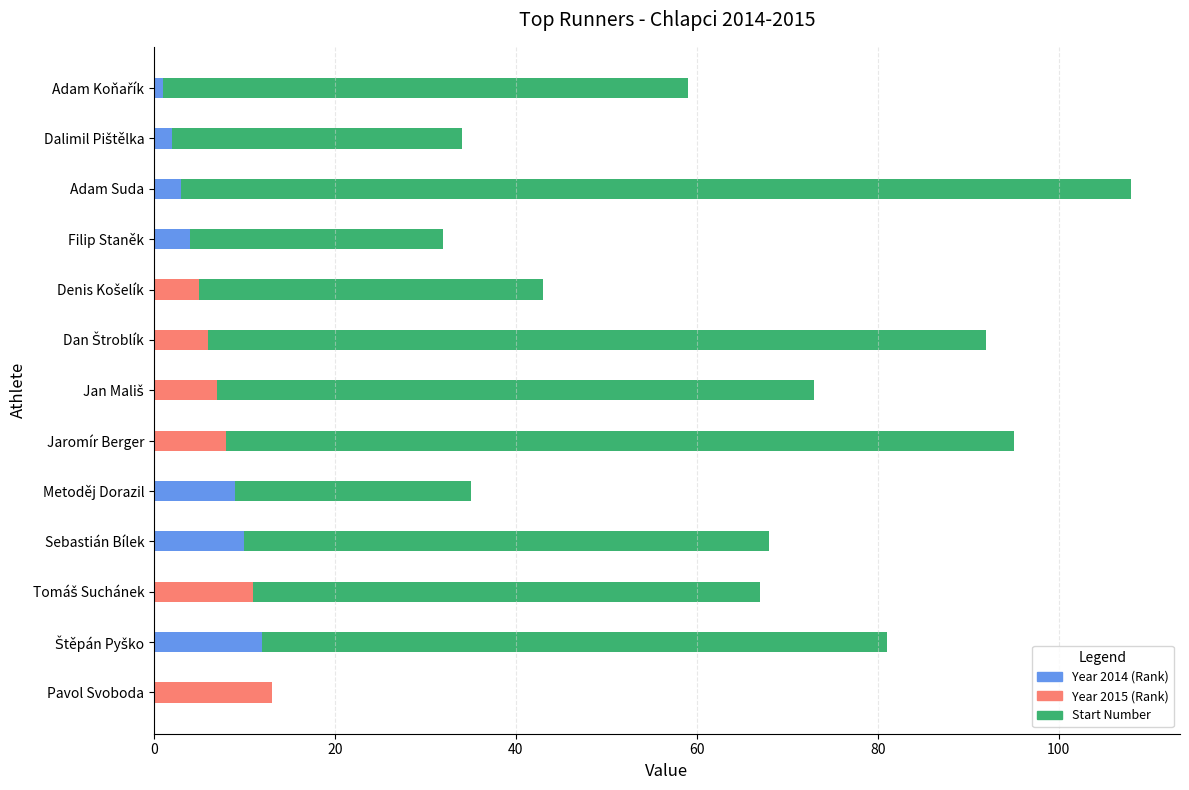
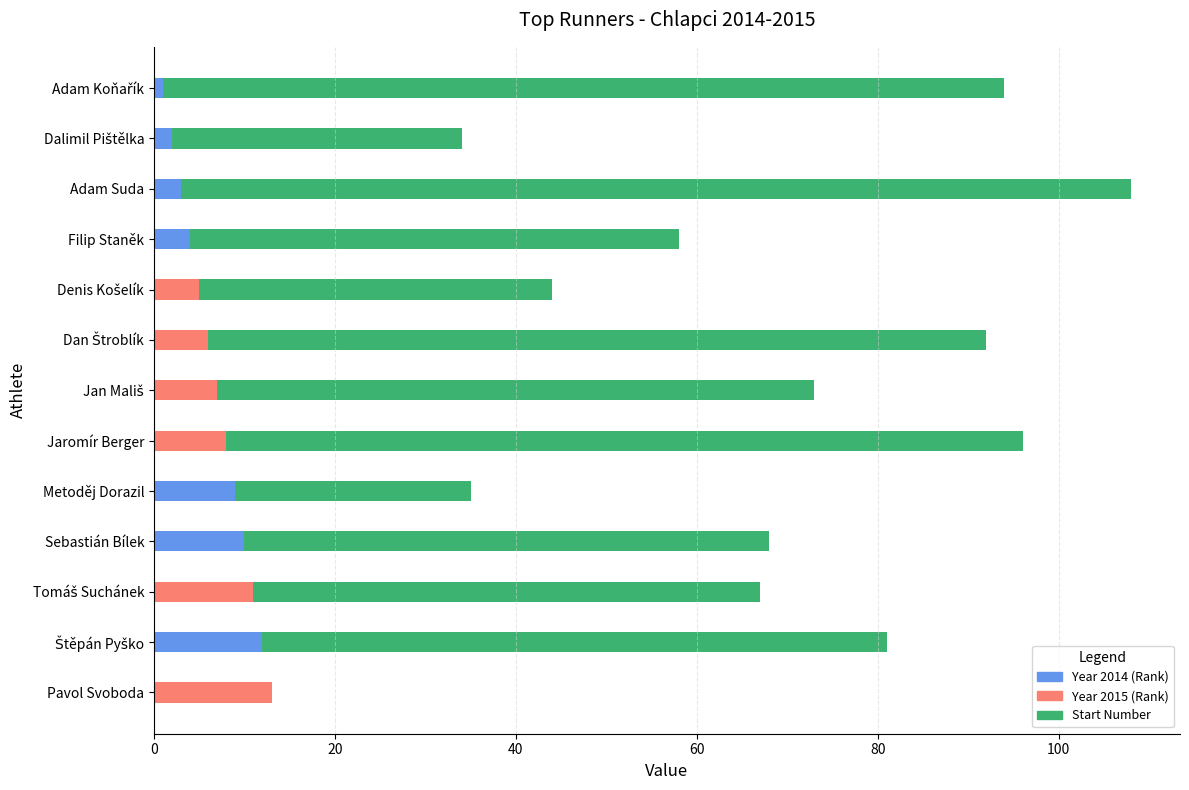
  {
    "Start Number": {
-     "Adam Koňařík": 59,
+     "Adam Koňařík": 94,
      "Dalimil Pištělka": 34,
      "Adam Suda": 108,
-     "Filip Staněk": 32,
-     "Denis Košelík": 43,
+     "Filip Staněk": 58,
+     "Denis Košelík": 44,
      "Dan Štroblík": 92,
      "Jan Mališ": 73,
-     "Jaromír Berger": 95,
+     "Jaromír Berger": 96,
      "Metoděj Dorazil": 35,
      "Sebastián Bílek": 68,
      "Tomáš Suchánek": 67,
      "Štěpán Pyško": 81
    }
  }
